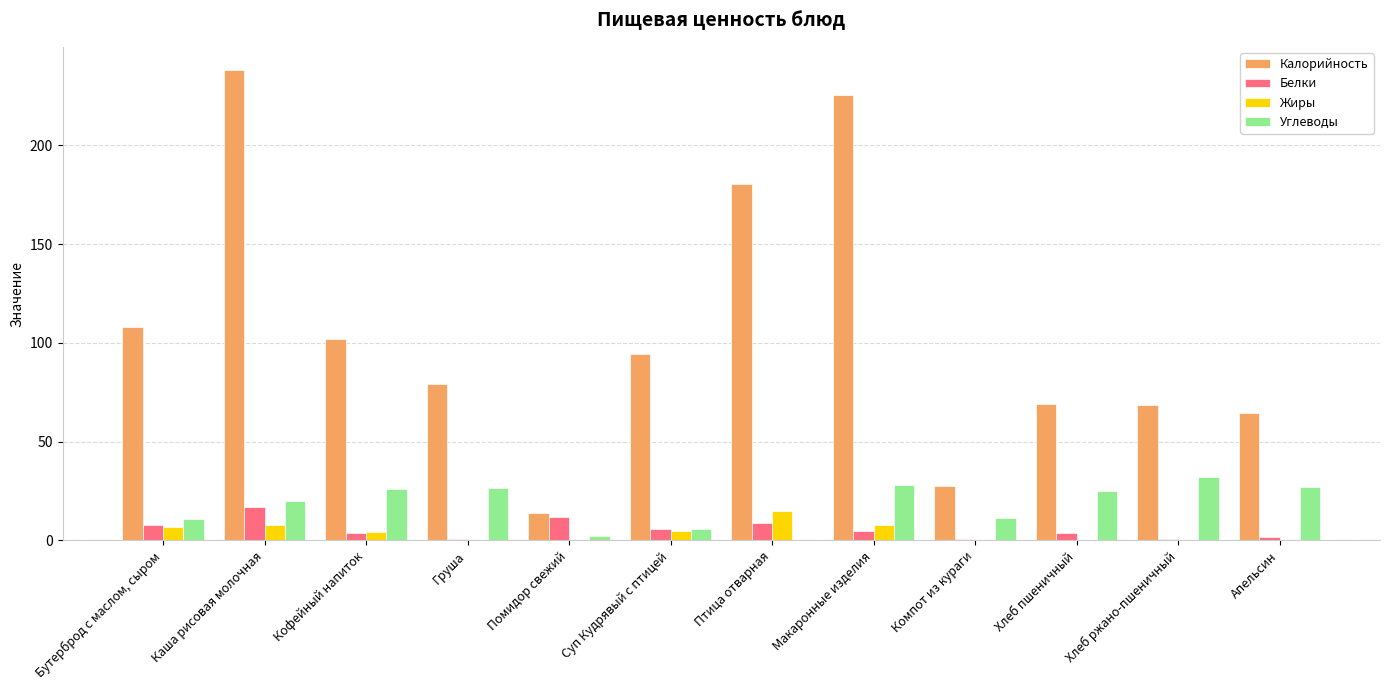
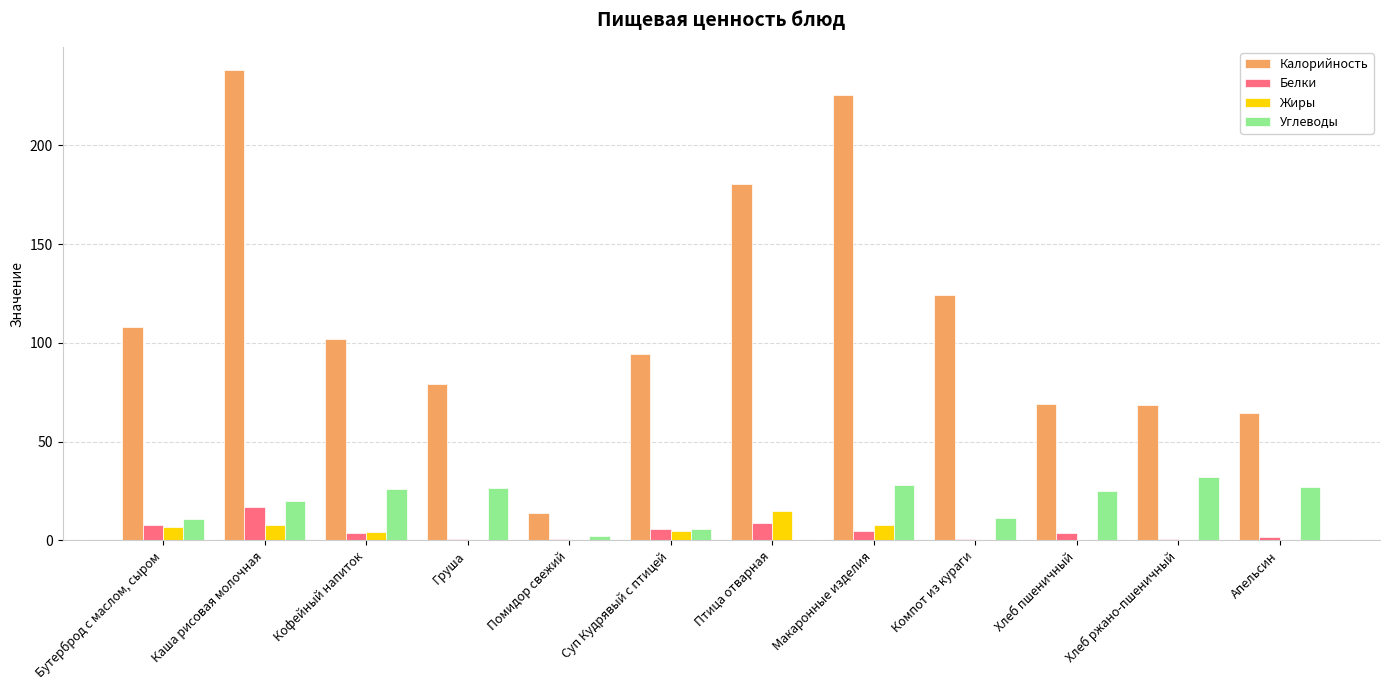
  {
    "Калорийность": {
      "Бутерброд с маслом, сыром": 108,
      "Каша рисовая молочная": 238,
      "Кофейный напиток": 102,
      "Груша": 79,
      "Помидор свежий": 14,
      "Суп Кудрявый с птицей": 94,
      "Птица отварная": 180,
      "Макаронные изделия": 226,
-     "Компот из кураги": 27,
+     "Компот из кураги": 124,
      "Хлеб пшеничный": 69,
      "Хлеб ржано-пшеничный": 68,
      "Апельсин": 65
    },
    "Белки": {
      "Бутерброд с маслом, сыром": 8,
      "Каша рисовая молочная": 17,
      "Кофейный напиток": 4,
-     "Помидор свежий": 12,
+     "Помидор свежий": 1,
      "Суп Кудрявый с птицей": 6,
      "Птица отварная": 9,
      "Макаронные изделия": 5,
      "Хлеб пшеничный": 4,
      "Апельсин": 2
    },
    "Жиры": {
      "Бутерброд с маслом, сыром": 7,
      "Каша рисовая молочная": 8,
      "Кофейный напиток": 4,
      "Груша": 0,
      "Помидор свежий": 0,
      "Суп Кудрявый с птицей": 5,
      "Птица отварная": 15,
      "Макаронные изделия": 8,
      "Компот из кураги": 0,
      "Хлеб пшеничный": 0,
      "Хлеб ржано-пшеничный": 0
    },
    "Углеводы": {
      "Бутерброд с маслом, сыром": 11,
      "Каша рисовая молочная": 20,
      "Кофейный напиток": 26,
      "Груша": 27,
      "Помидор свежий": 2,
      "Суп Кудрявый с птицей": 6,
      "Макаронные изделия": 28,
      "Компот из кураги": 11,
      "Хлеб пшеничный": 25,
      "Хлеб ржано-пшеничный": 32,
      "Апельсин": 27
    }
  }
